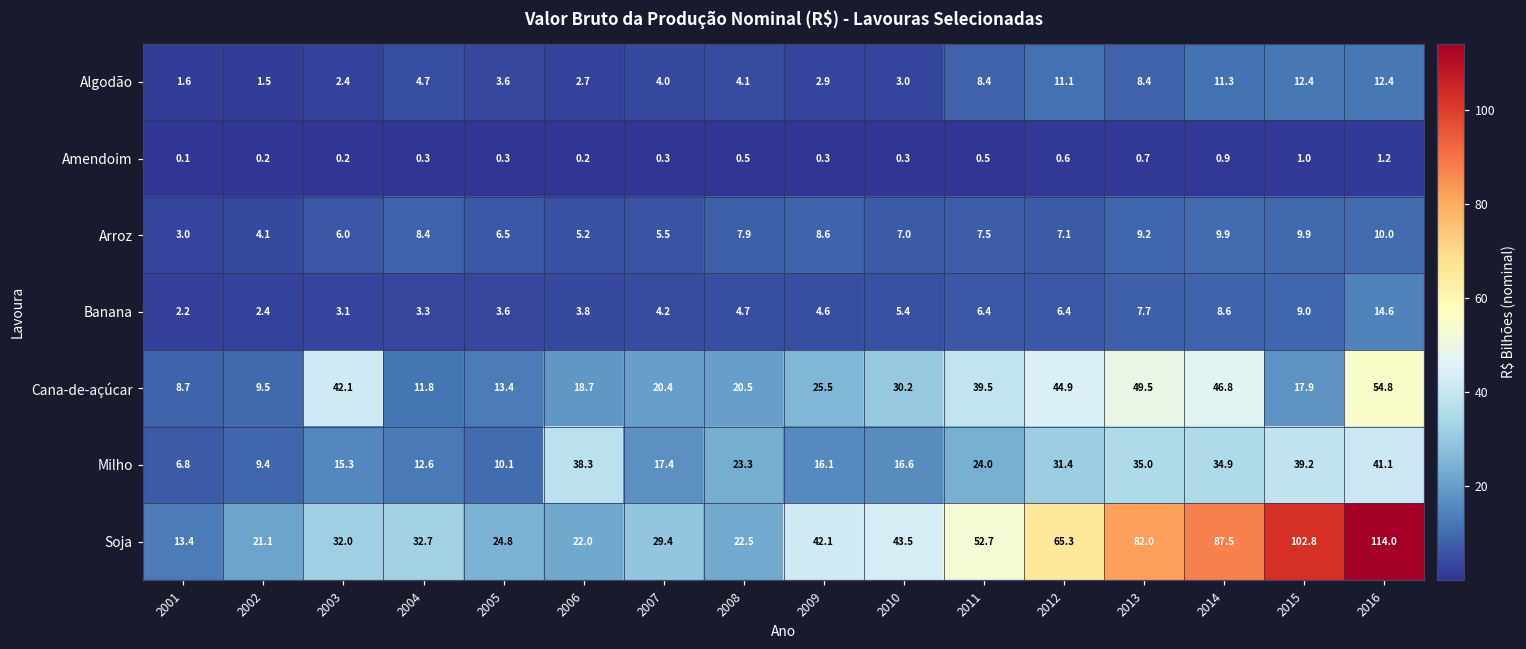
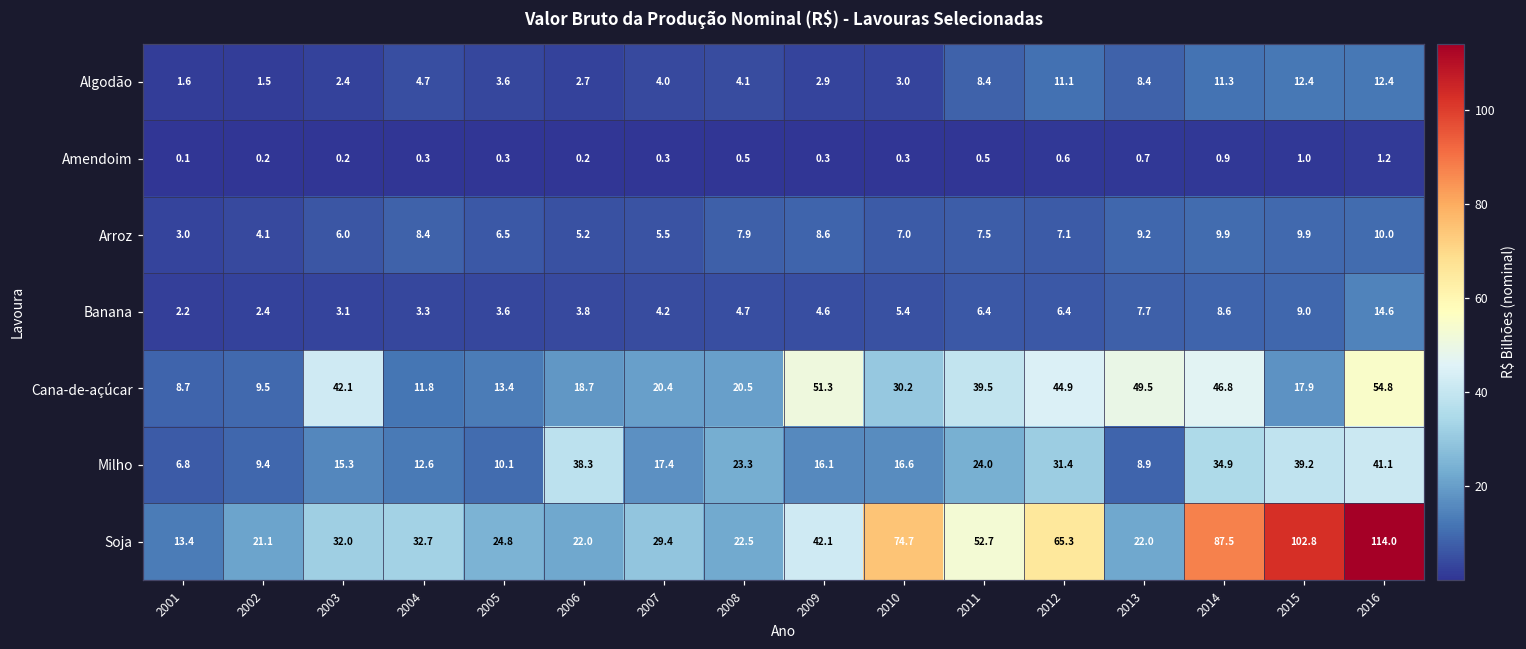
  {
    "Algodão": {
      "2001": 1.6,
      "2002": 1.5,
      "2003": 2.4,
      "2004": 4.7,
      "2005": 3.6,
      "2006": 2.7,
      "2007": 4.0,
      "2008": 4.1,
      "2009": 2.9,
      "2010": 3.0,
      "2011": 8.4,
      "2012": 11.1,
      "2013": 8.4,
      "2014": 11.3,
      "2015": 12.4,
      "2016": 12.4
    },
    "Amendoim": {
      "2001": 0.1,
      "2002": 0.2,
      "2003": 0.2,
      "2004": 0.3,
      "2005": 0.3,
      "2006": 0.2,
      "2007": 0.3,
      "2008": 0.5,
      "2009": 0.3,
      "2010": 0.3,
      "2011": 0.5,
      "2012": 0.6,
      "2013": 0.7,
      "2014": 0.9,
      "2015": 1.0,
      "2016": 1.2
    },
    "Arroz": {
      "2001": 3.0,
      "2002": 4.1,
      "2003": 6.0,
      "2004": 8.4,
      "2005": 6.5,
      "2006": 5.2,
      "2007": 5.5,
      "2008": 7.9,
      "2009": 8.6,
      "2010": 7.0,
      "2011": 7.5,
      "2012": 7.1,
      "2013": 9.2,
      "2014": 9.9,
      "2015": 9.9,
      "2016": 10.0
    },
    "Banana": {
      "2001": 2.2,
      "2002": 2.4,
      "2003": 3.1,
      "2004": 3.3,
      "2005": 3.6,
      "2006": 3.8,
      "2007": 4.2,
      "2008": 4.7,
      "2009": 4.6,
      "2010": 5.4,
      "2011": 6.4,
      "2012": 6.4,
      "2013": 7.7,
      "2014": 8.6,
      "2015": 9.0,
      "2016": 14.6
    },
    "Cana-de-açúcar": {
      "2001": 8.7,
      "2002": 9.5,
      "2003": 42.1,
      "2004": 11.8,
      "2005": 13.4,
      "2006": 18.7,
      "2007": 20.4,
      "2008": 20.5,
-     "2009": 25.5,
+     "2009": 51.3,
      "2010": 30.2,
      "2011": 39.5,
      "2012": 44.9,
      "2013": 49.5,
      "2014": 46.8,
      "2015": 17.9,
      "2016": 54.8
    },
    "Milho": {
      "2001": 6.8,
      "2002": 9.4,
      "2003": 15.3,
      "2004": 12.6,
      "2005": 10.1,
      "2006": 38.3,
      "2007": 17.4,
      "2008": 23.3,
      "2009": 16.1,
      "2010": 16.6,
      "2011": 24.0,
      "2012": 31.4,
-     "2013": 35.0,
+     "2013": 8.9,
      "2014": 34.9,
      "2015": 39.2,
      "2016": 41.1
    },
    "Soja": {
      "2001": 13.4,
      "2002": 21.1,
      "2003": 32.0,
      "2004": 32.7,
      "2005": 24.8,
      "2006": 22.0,
      "2007": 29.4,
      "2008": 22.5,
      "2009": 42.1,
-     "2010": 43.5,
+     "2010": 74.7,
      "2011": 52.7,
      "2012": 65.3,
-     "2013": 82.0,
+     "2013": 22.0,
      "2014": 87.5,
      "2015": 102.8,
      "2016": 114.0
    }
  }
